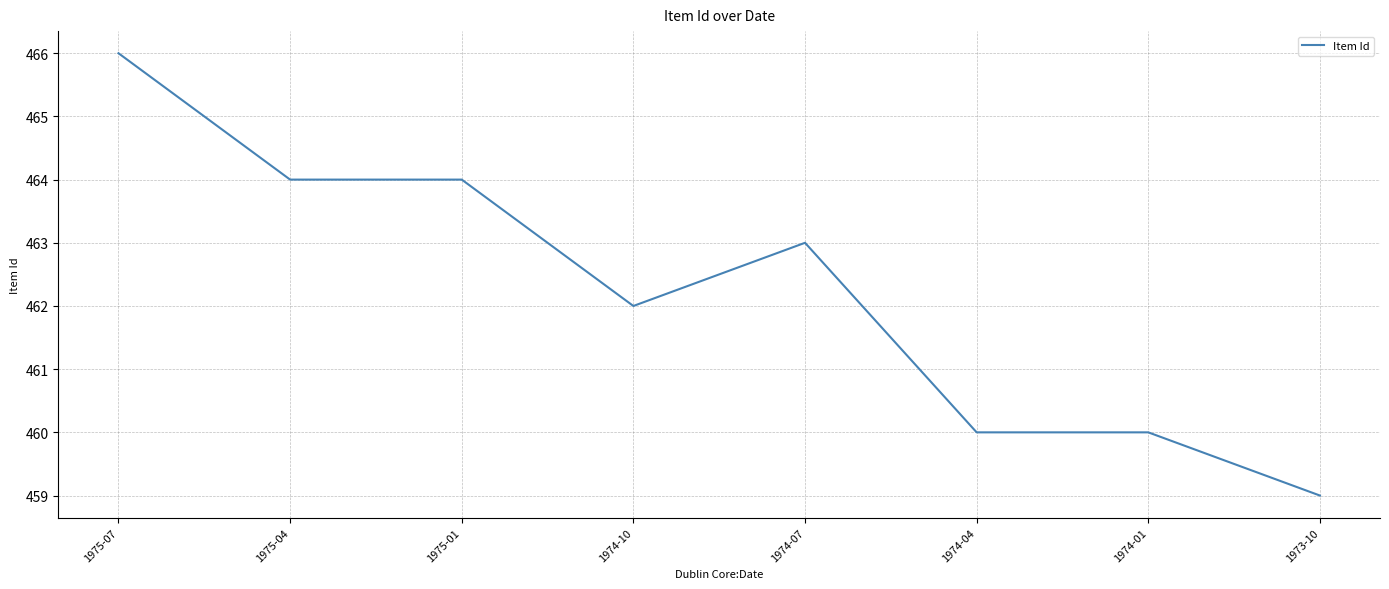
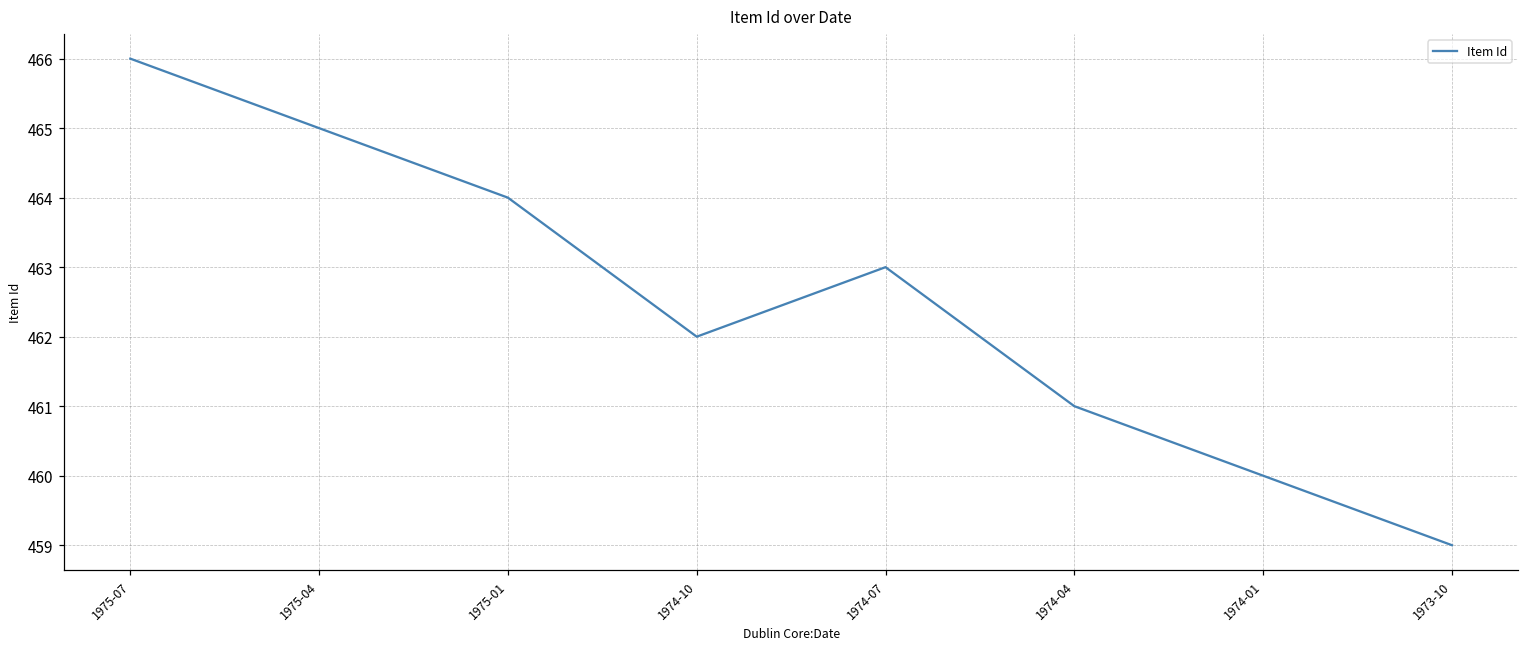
  {
    "1975-07": 466,
-   "1975-04": 464,
+   "1975-04": 465,
    "1975-01": 464,
    "1974-10": 462,
    "1974-07": 463,
-   "1974-04": 460,
+   "1974-04": 461,
    "1974-01": 460,
    "1973-10": 459
  }
